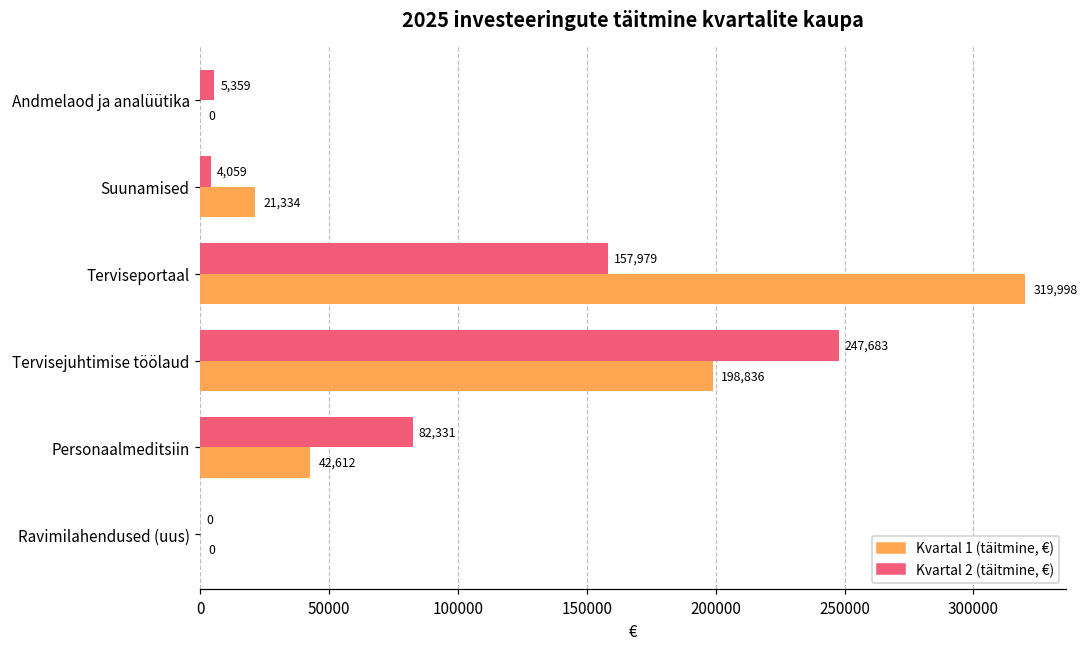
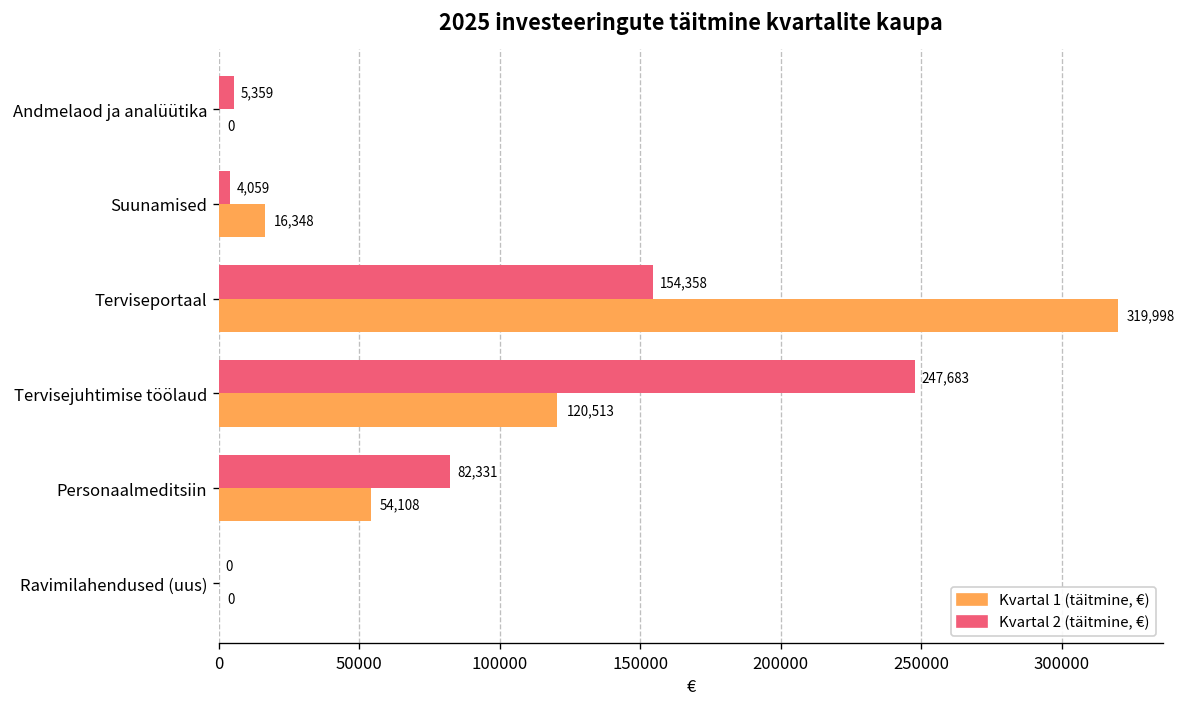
  {
    "Kvartal 1 (täitmine, €)": {
      "Andmelaod ja analüütika": "0",
-     "Suunamised": "21,334",
+     "Suunamised": "16,348",
      "Terviseportaal": "319,998",
-     "Tervisejuhtimise töölaud": "198,836",
-     "Personaalmeditsiin": "42,612",
+     "Tervisejuhtimise töölaud": "120,513",
+     "Personaalmeditsiin": "54,108",
      "Ravimilahendused (uus)": "0"
    },
    "Kvartal 2 (täitmine, €)": {
      "Andmelaod ja analüütika": "5,359",
      "Suunamised": "4,059",
-     "Terviseportaal": "157,979",
+     "Terviseportaal": "154,358",
      "Tervisejuhtimise töölaud": "247,683",
      "Personaalmeditsiin": "82,331",
      "Ravimilahendused (uus)": "0"
    }
  }
